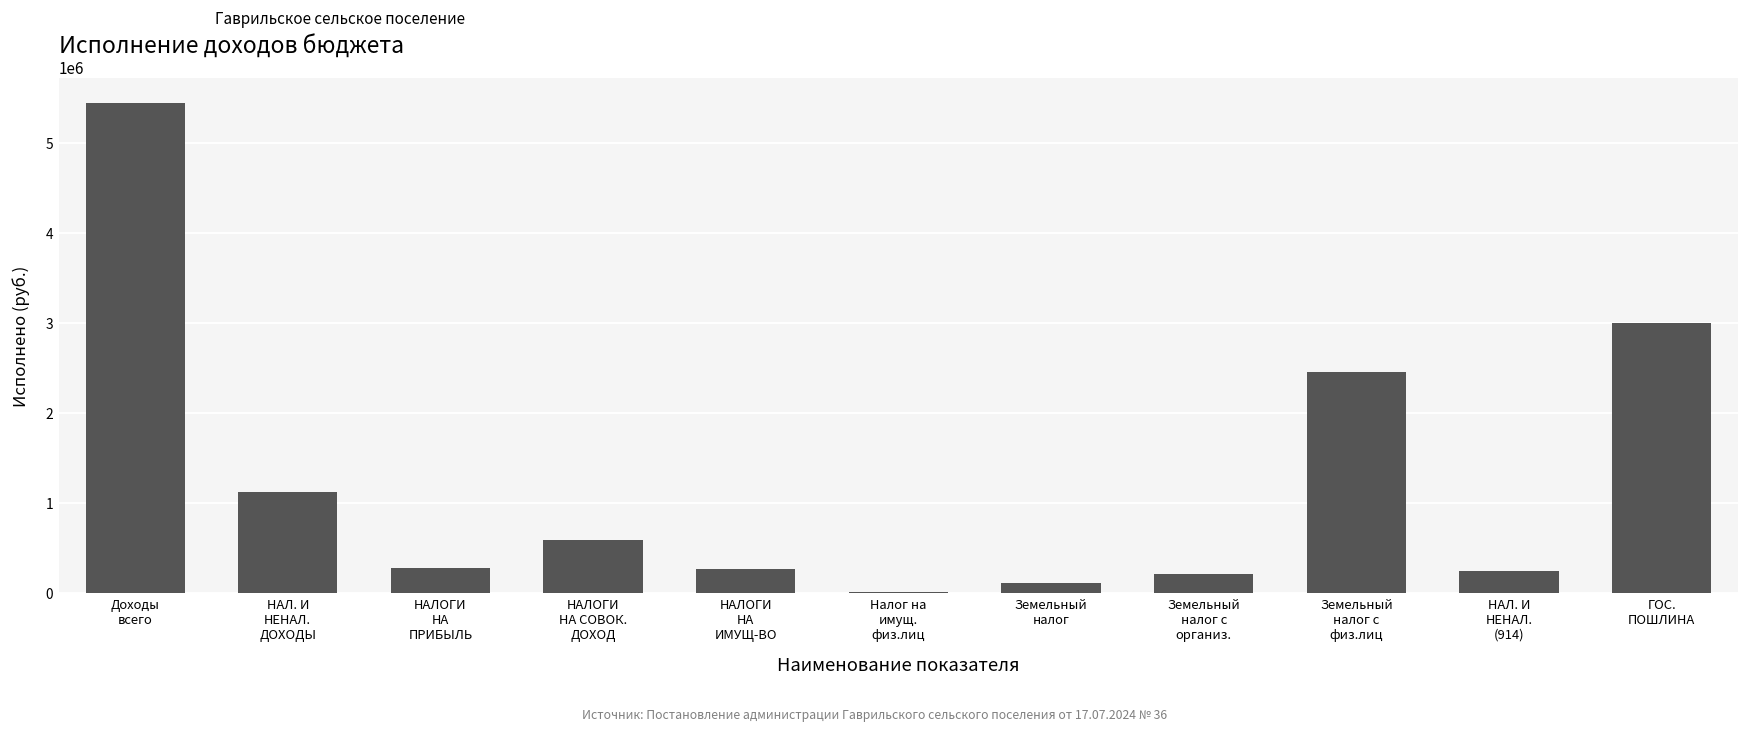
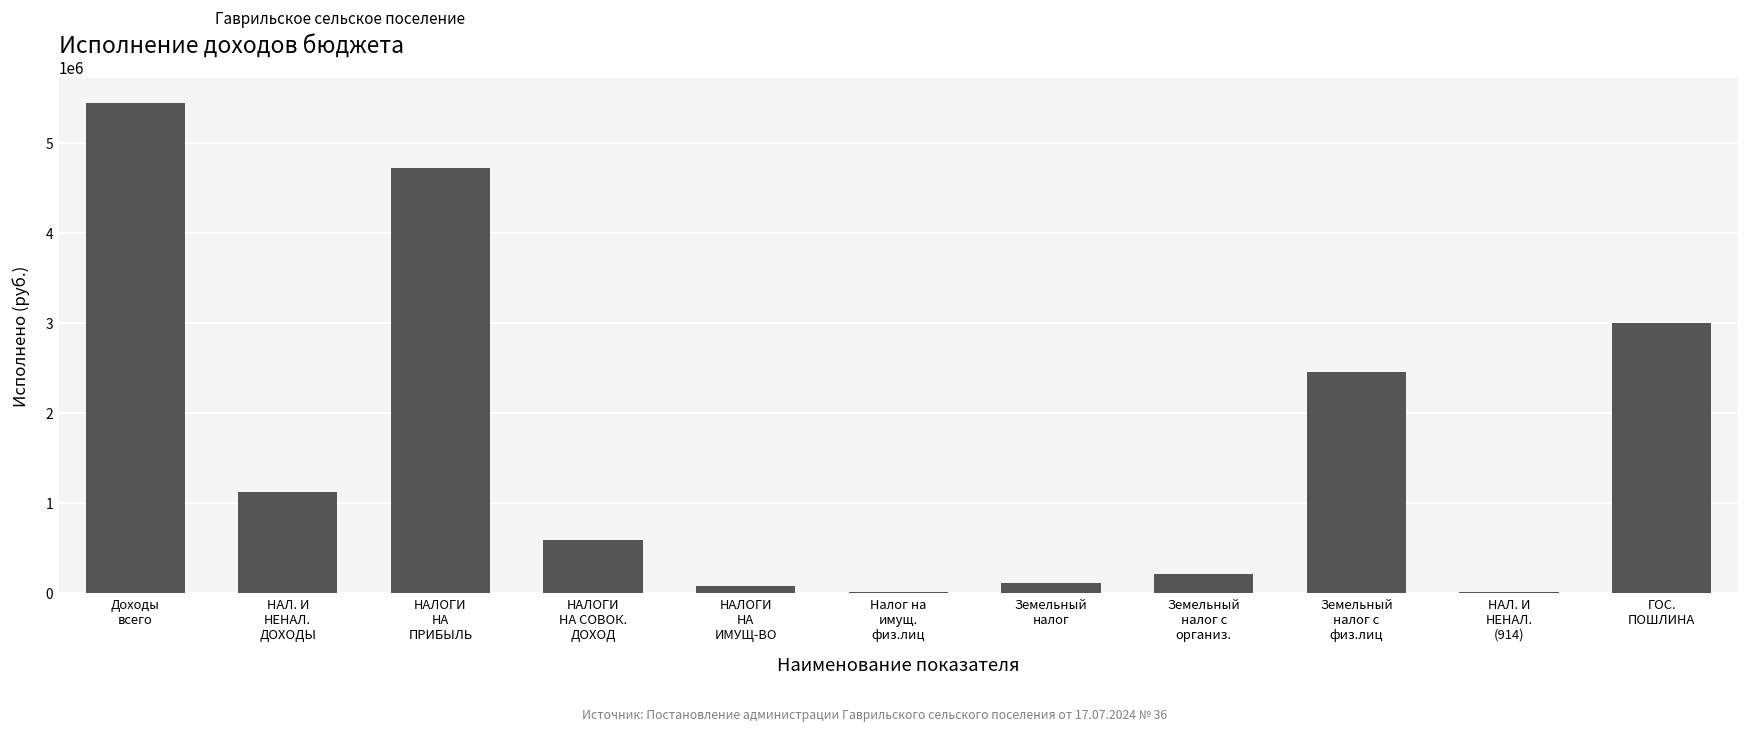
  {
    "Доходы всего": 5400000,
    "НАЛ. И НЕНАЛ. ДОХОДЫ": 1100000,
-   "НАЛОГИ НА ПРИБЫЛЬ": 300000,
+   "НАЛОГИ НА ПРИБЫЛЬ": 4700000,
    "НАЛОГИ НА СОВОК. ДОХОД": 600000,
-   "НАЛОГИ НА ИМУЩ-ВО": 300000,
+   "НАЛОГИ НА ИМУЩ-ВО": 100000,
    "Земельный налог": 100000,
    "Земельный налог с организ.": 200000,
    "Земельный налог с физ.лиц": 2400000,
-   "НАЛ. И НЕНАЛ. (914)": 200000,
+   "НАЛ. И НЕНАЛ. (914)": 0,
    "ГОС. ПОШЛИНА": 3000000
  }
